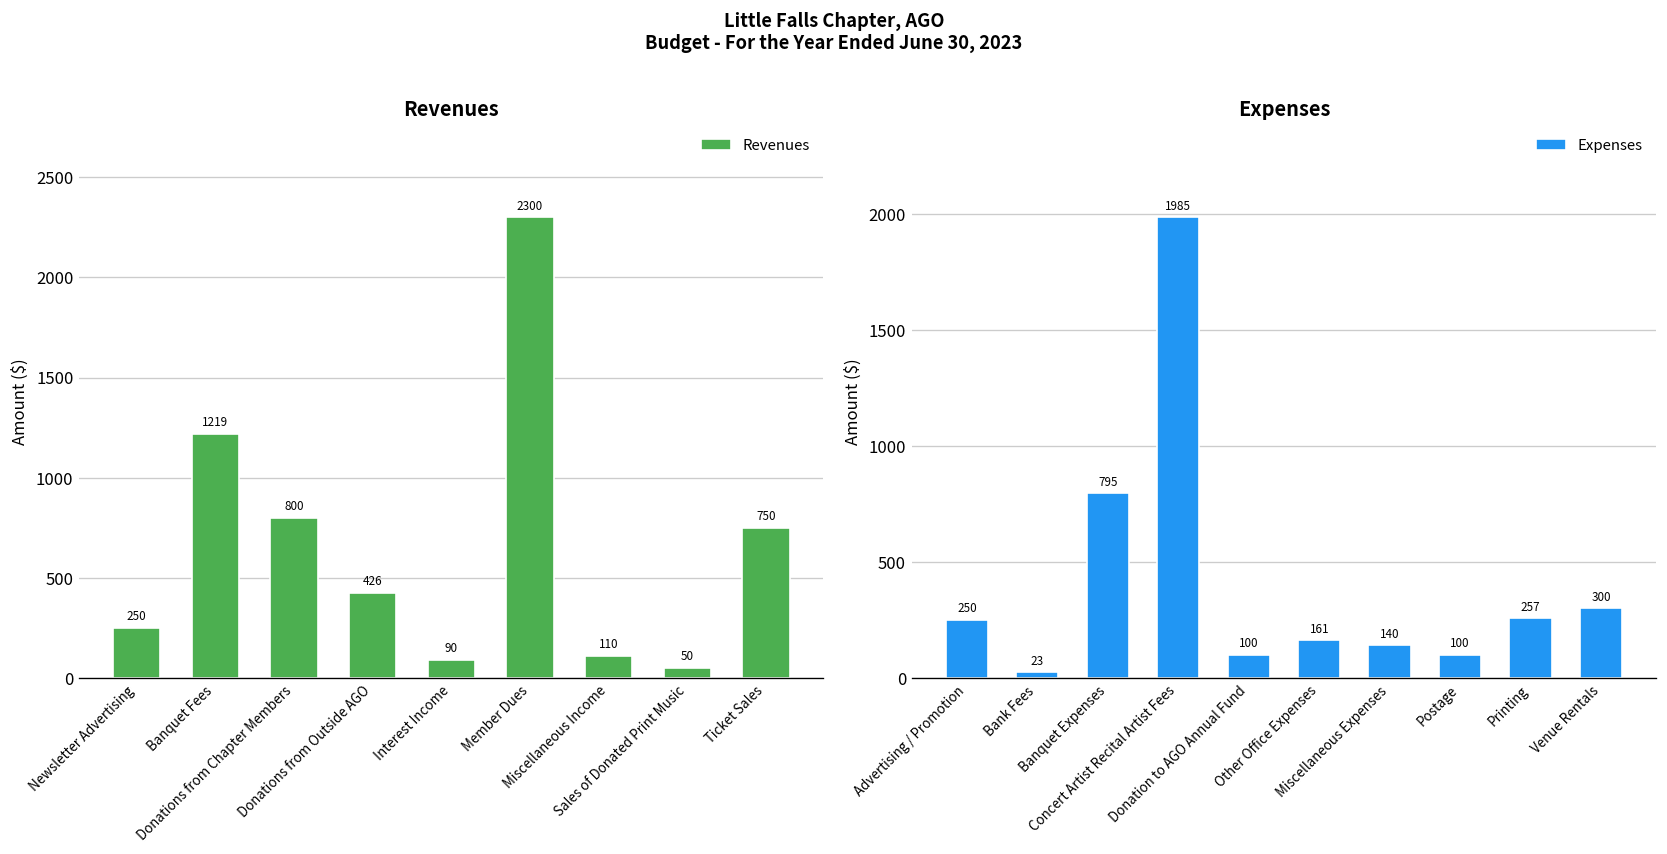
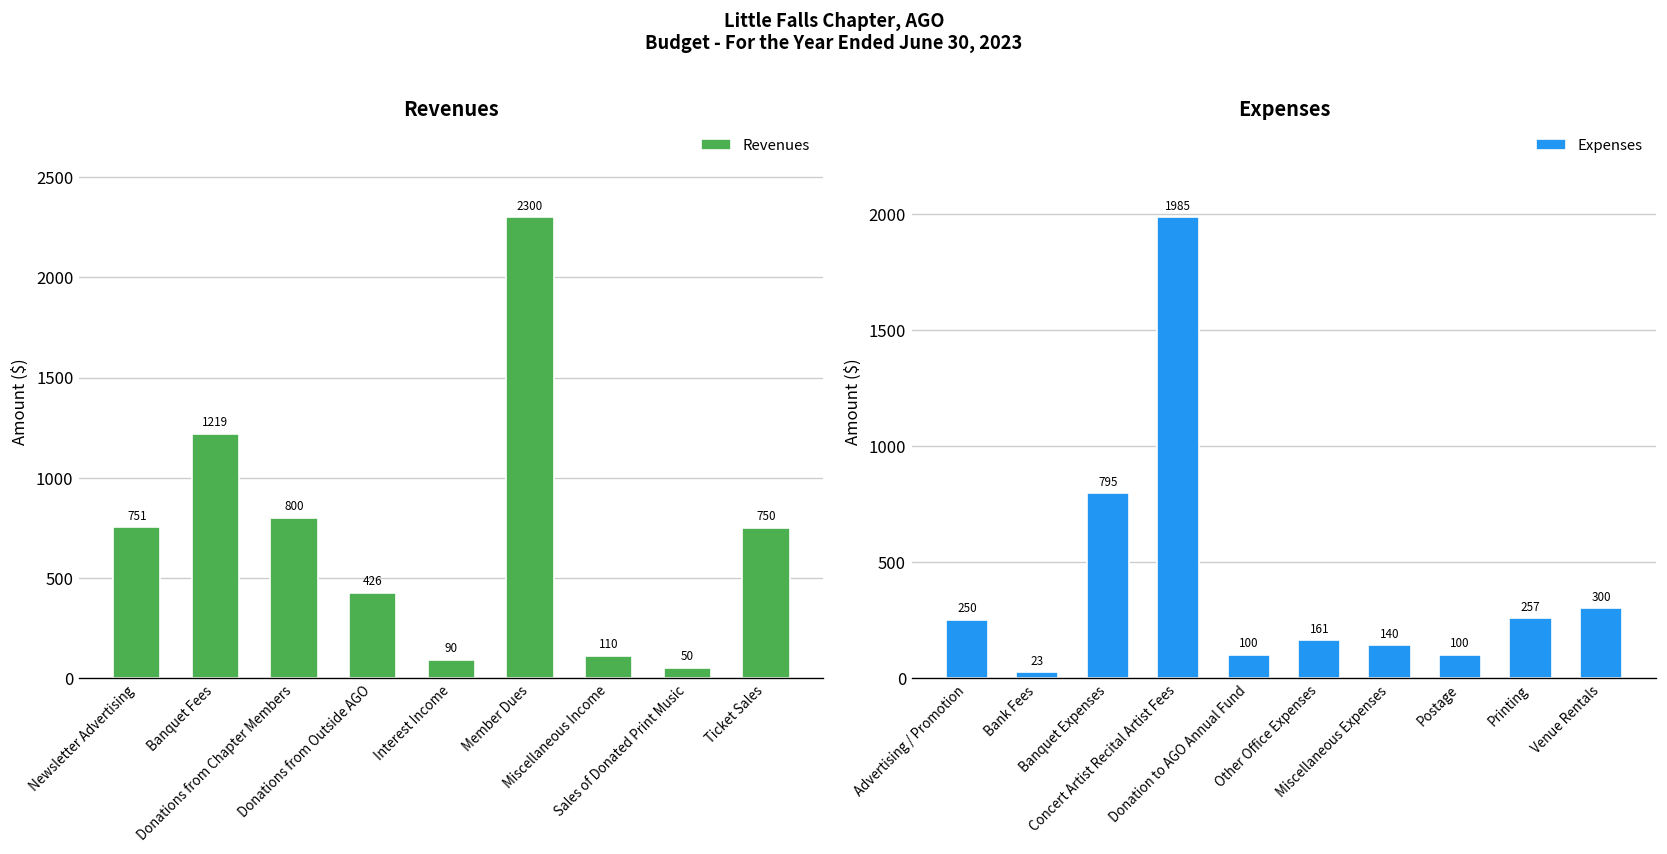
  {
    "Revenues": {
-     "Newsletter Advertising": 250,
+     "Newsletter Advertising": 751,
      "Banquet Fees": 1219,
      "Donations from Chapter Members": 800,
      "Donations from Outside AGO": 426,
      "Interest Income": 90,
      "Member Dues": 2300,
      "Miscellaneous Income": 110,
      "Sales of Donated Print Music": 50,
      "Ticket Sales": 750
    },
    "Expenses": {
      "Advertising / Promotion": 250,
      "Bank Fees": 23,
      "Banquet Expenses": 795,
      "Concert Artist Recital Artist Fees": 1985,
      "Donation to AGO Annual Fund": 100,
      "Other Office Expenses": 161,
      "Miscellaneous Expenses": 140,
      "Postage": 100,
      "Printing": 257,
      "Venue Rentals": 300
    }
  }
